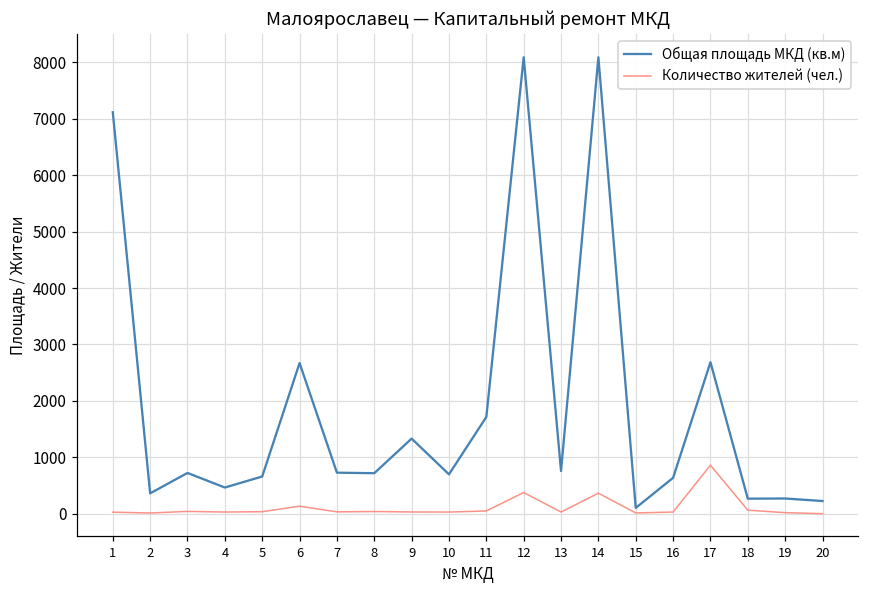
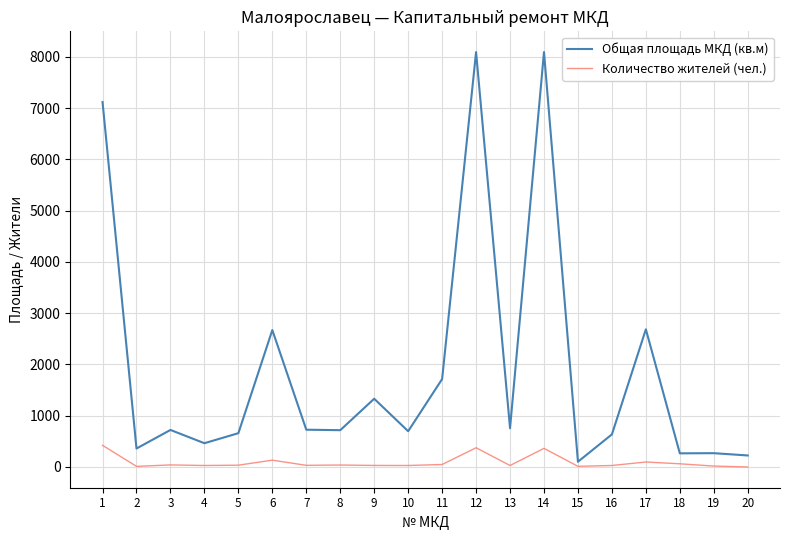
  {
    "Общая площадь МКД (кв.м)": {
      "1": 7100,
      "2": 400,
      "3": 700,
      "4": 500,
      "5": 700,
      "6": 2700,
      "7": 700,
      "8": 700,
      "9": 1300,
      "10": 700,
      "11": 1700,
      "12": 8100,
      "13": 800,
      "14": 8100,
      "15": 100,
      "16": 600,
      "17": 2700,
      "18": 300,
      "19": 300,
      "20": 200
    },
    "Количество жителей (чел.)": {
-     "1": 0,
+     "1": 400,
      "2": 0,
      "3": 0,
      "4": 0,
      "5": 0,
      "6": 100,
      "7": 0,
      "8": 0,
      "9": 0,
      "10": 0,
      "11": 0,
      "12": 400,
      "13": 0,
      "14": 400,
      "15": 0,
      "16": 0,
-     "17": 900,
+     "17": 100,
      "18": 100,
      "19": 0,
      "20": 0
    }
  }
